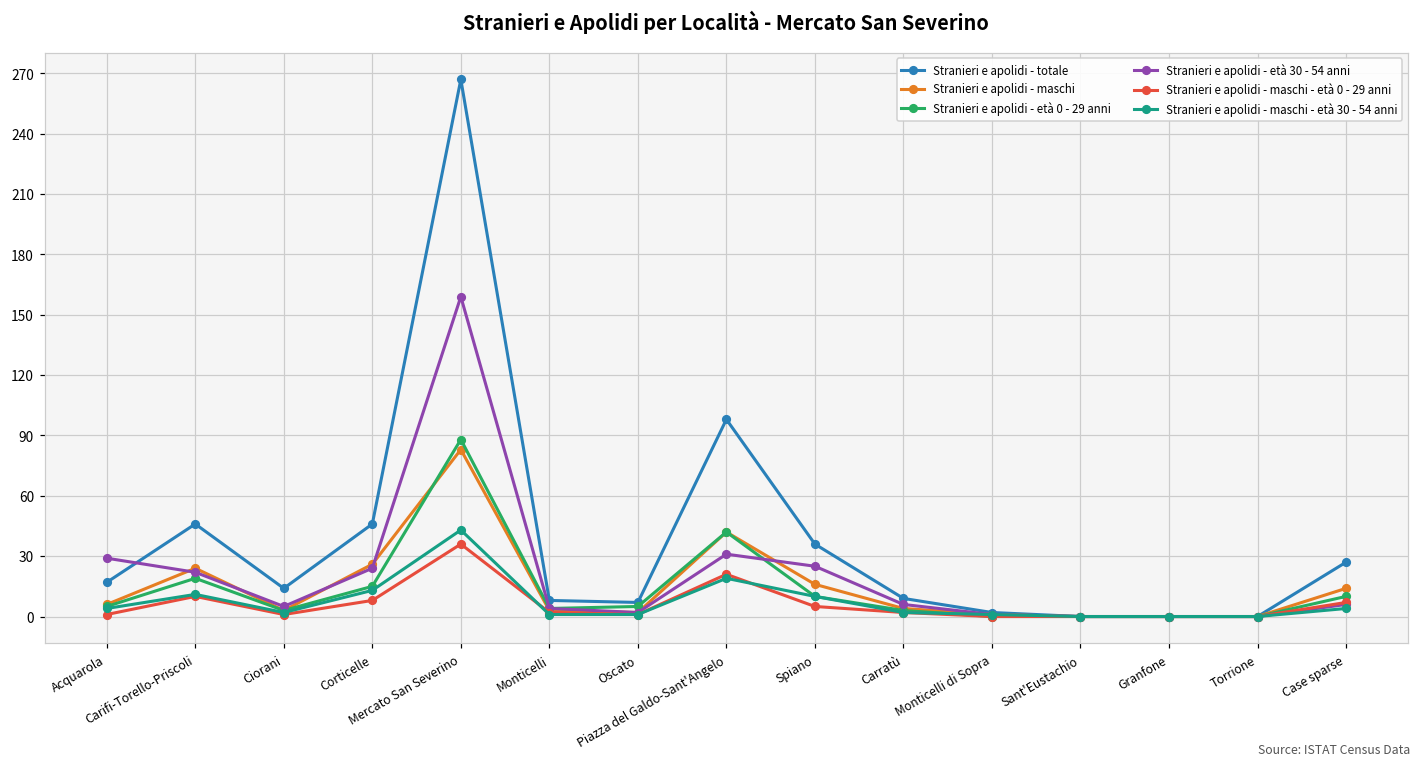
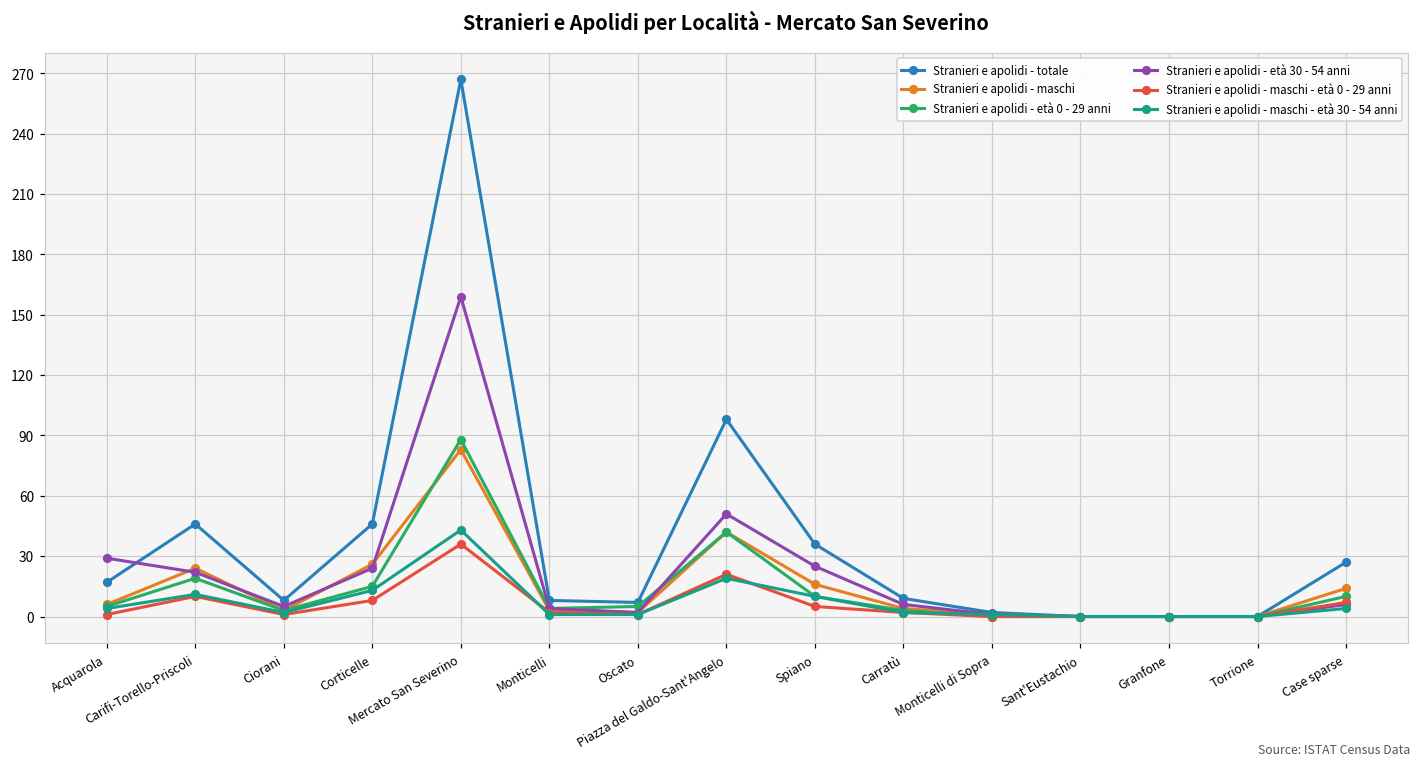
  {
    "Stranieri e apolidi - totale": {
      "Acquarola": 17,
      "Carifi-Torello-Priscoli": 46,
-     "Ciorani": 14,
+     "Ciorani": 8,
      "Corticelle": 46,
      "Mercato San Severino": 267,
      "Monticelli": 8,
      "Oscato": 7,
      "Piazza del Galdo-Sant'Angelo": 98,
      "Spiano": 36,
      "Carratù": 9,
      "Case sparse": 27
    },
    "Stranieri e apolidi - età 30 - 54 anni": {
      "Acquarola": 29,
      "Carifi-Torello-Priscoli": 22,
      "Ciorani": 5,
      "Corticelle": 24,
      "Mercato San Severino": 159,
-     "Piazza del Galdo-Sant'Angelo": 31,
+     "Piazza del Galdo-Sant'Angelo": 51,
      "Spiano": 25,
      "Carratù": 6
    }
  }
